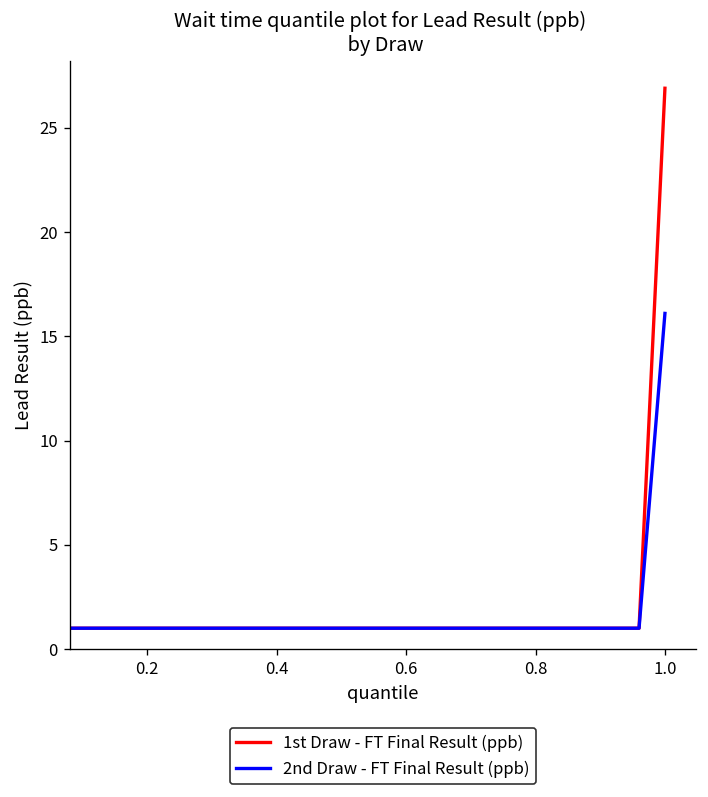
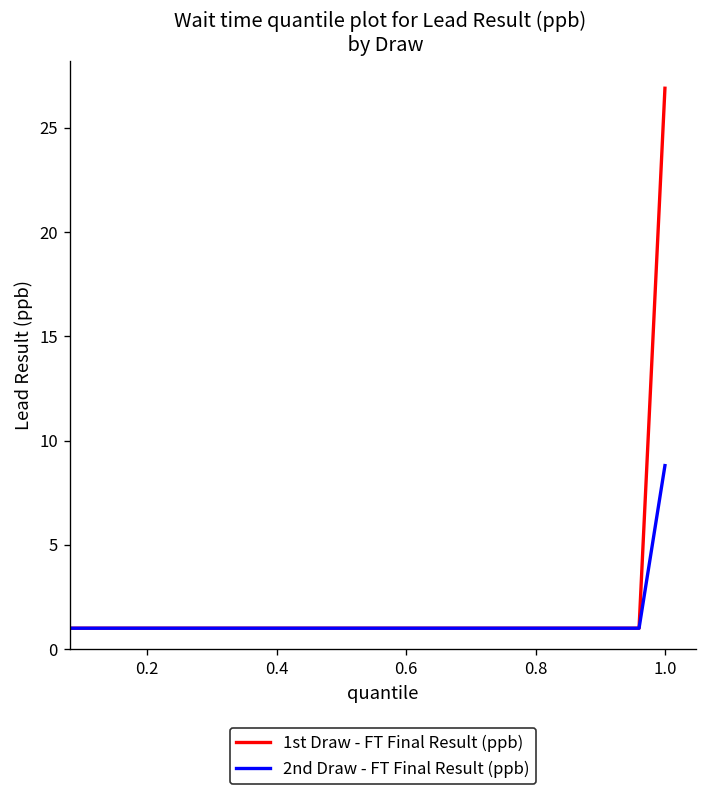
  {
    "1st Draw - FT Final Result (ppb)": {
      "1.0": 26.9
    },
    "2nd Draw - FT Final Result (ppb)": {
-     "1.0": 16.1
+     "1.0": 8.8
    }
  }
